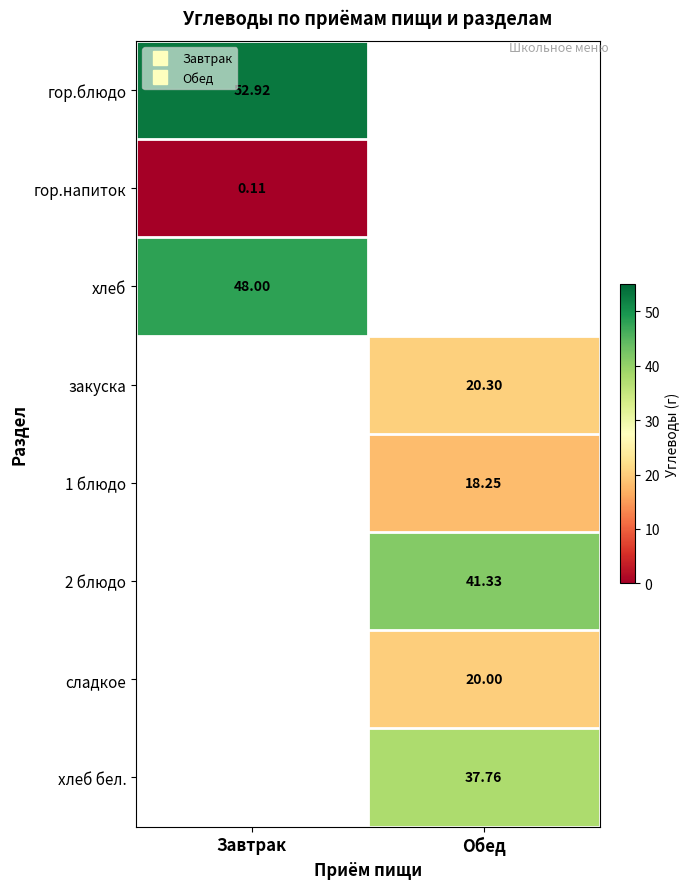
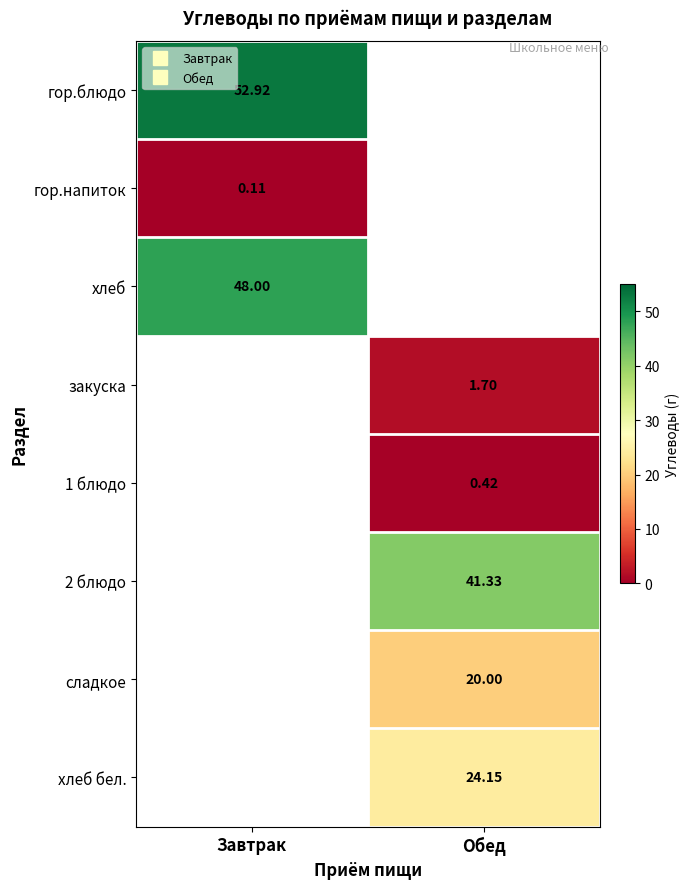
  {
    "гор.напиток": {
      "Завтрак": 0.11
    },
    "хлеб": {
      "Завтрак": 48.00
    },
    "закуска": {
-     "Обед": 20.30
+     "Обед": 1.70
    },
    "1 блюдо": {
-     "Обед": 18.25
+     "Обед": 0.42
    },
    "2 блюдо": {
      "Обед": 41.33
    },
    "сладкое": {
      "Обед": 20.00
    },
    "хлеб бел.": {
-     "Обед": 37.76
+     "Обед": 24.15
    }
  }
